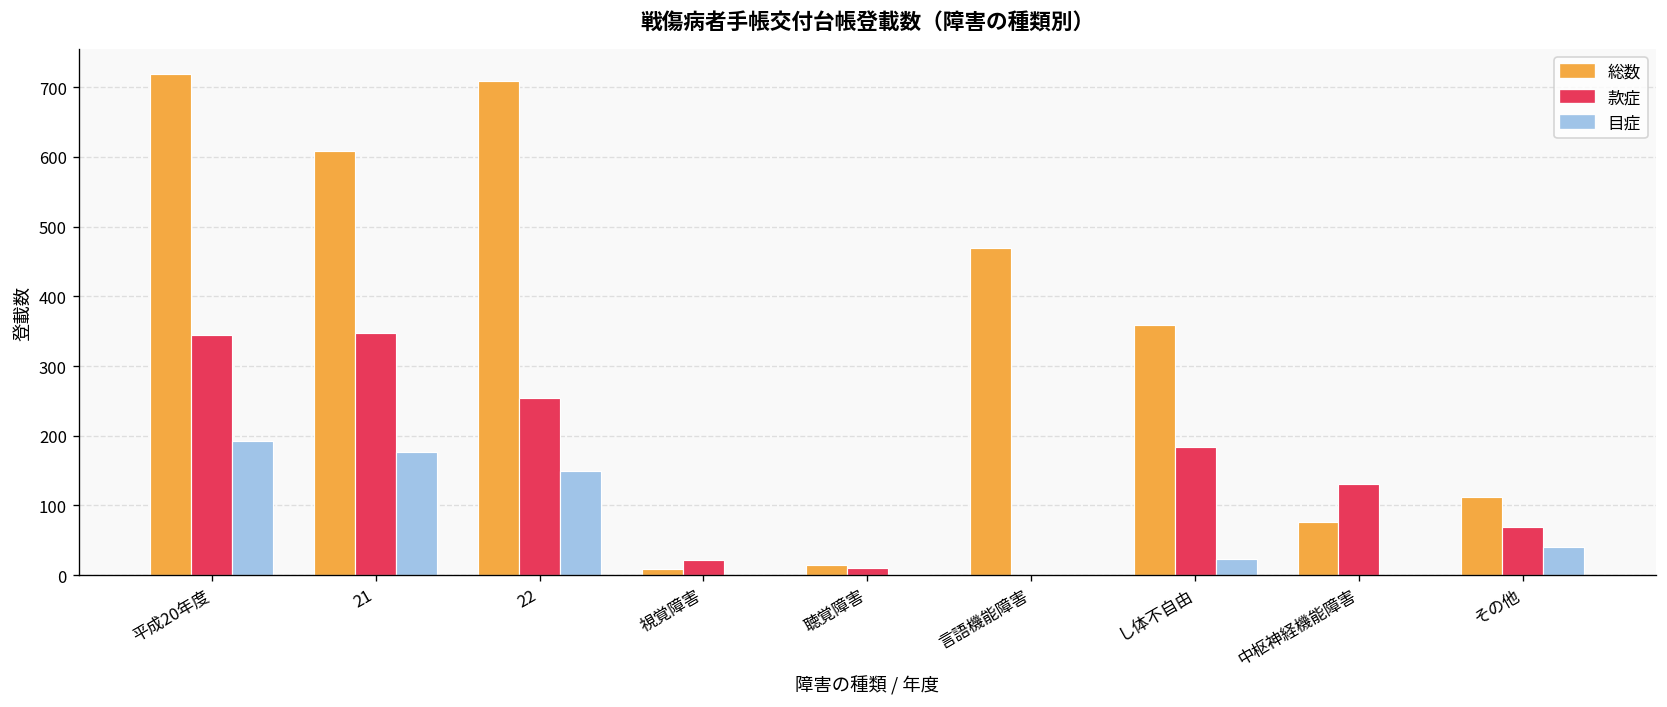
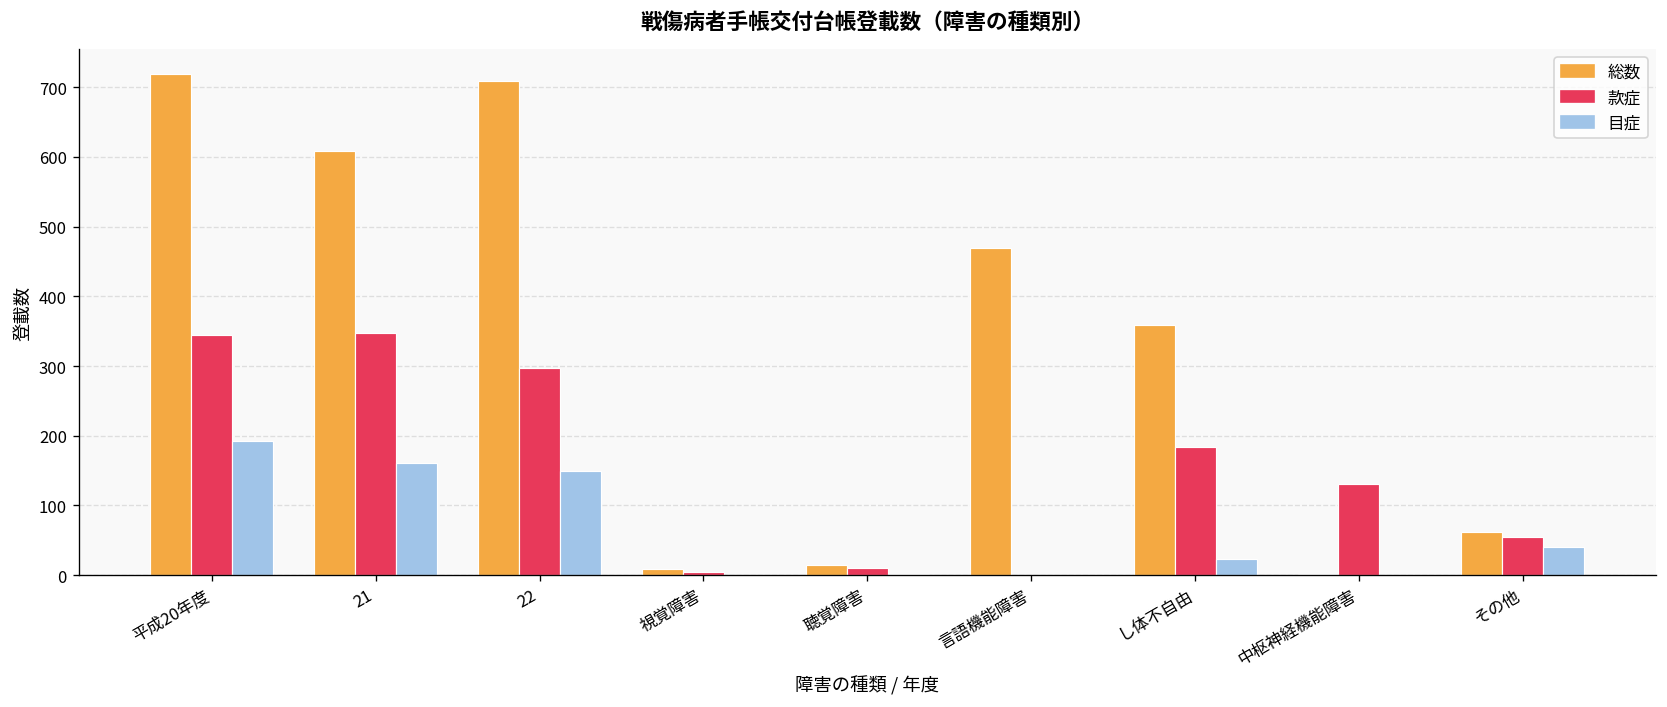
  {
    "総数": {
      "平成20年度": 720,
      "21": 610,
      "22": 710,
      "視覚障害": 10,
      "聴覚障害": 10,
      "言語機能障害": 470,
      "し体不自由": 360,
-     "中枢神経機能障害": 80,
-     "その他": 110
+     "中枢神経機能障害": 0,
+     "その他": 60
    },
    "款症": {
      "平成20年度": 340,
      "21": 350,
-     "22": 250,
-     "視覚障害": 20,
+     "22": 300,
+     "視覚障害": 10,
      "聴覚障害": 10,
      "言語機能障害": 0,
      "し体不自由": 180,
      "中枢神経機能障害": 130,
-     "その他": 70
+     "その他": 50
    },
    "目症": {
      "平成20年度": 190,
-     "21": 180,
+     "21": 160,
      "22": 150,
      "視覚障害": 0,
      "言語機能障害": 0,
      "し体不自由": 20,
      "中枢神経機能障害": 0,
      "その他": 40
    }
  }
